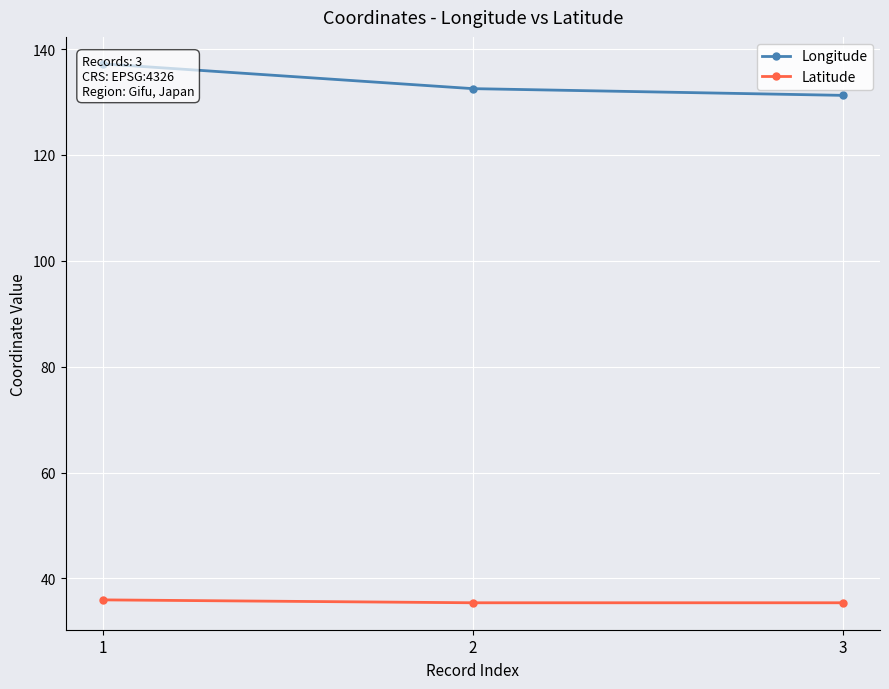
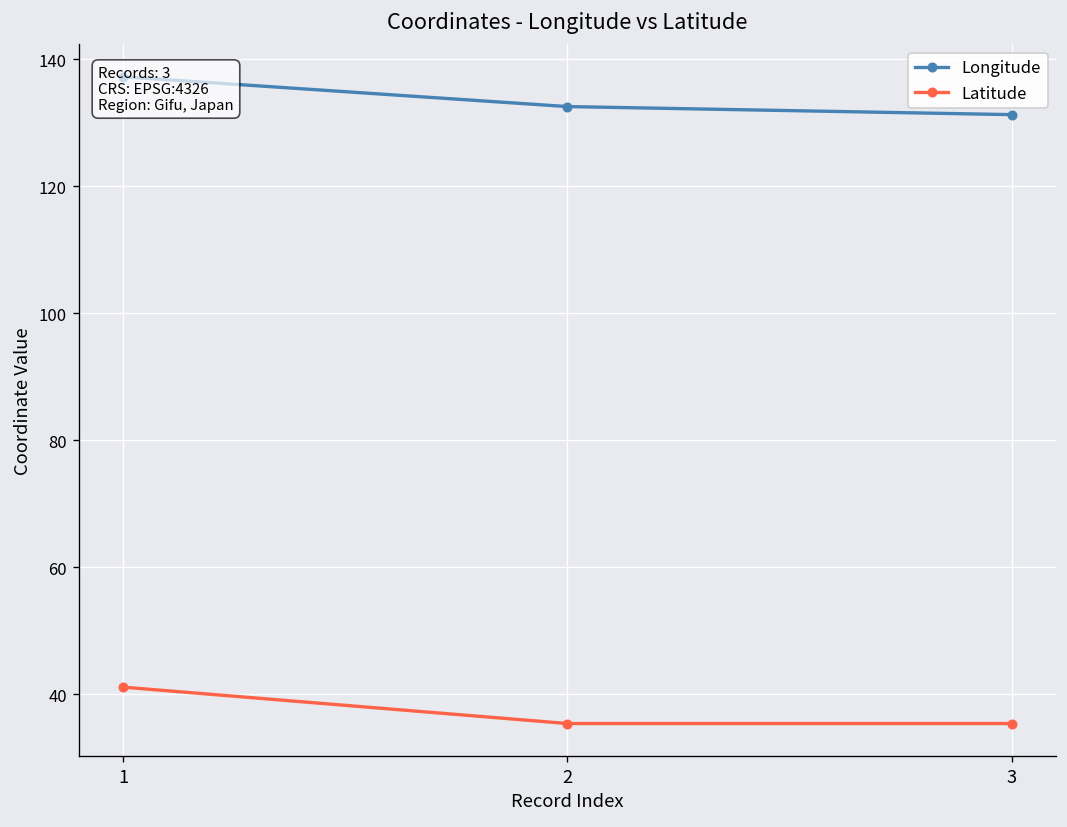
  {
    "Longitude": {
      "2": 133,
      "3": 131
    },
    "Latitude": {
-     "1": 36,
+     "1": 41,
      "2": 35,
      "3": 35
    }
  }
